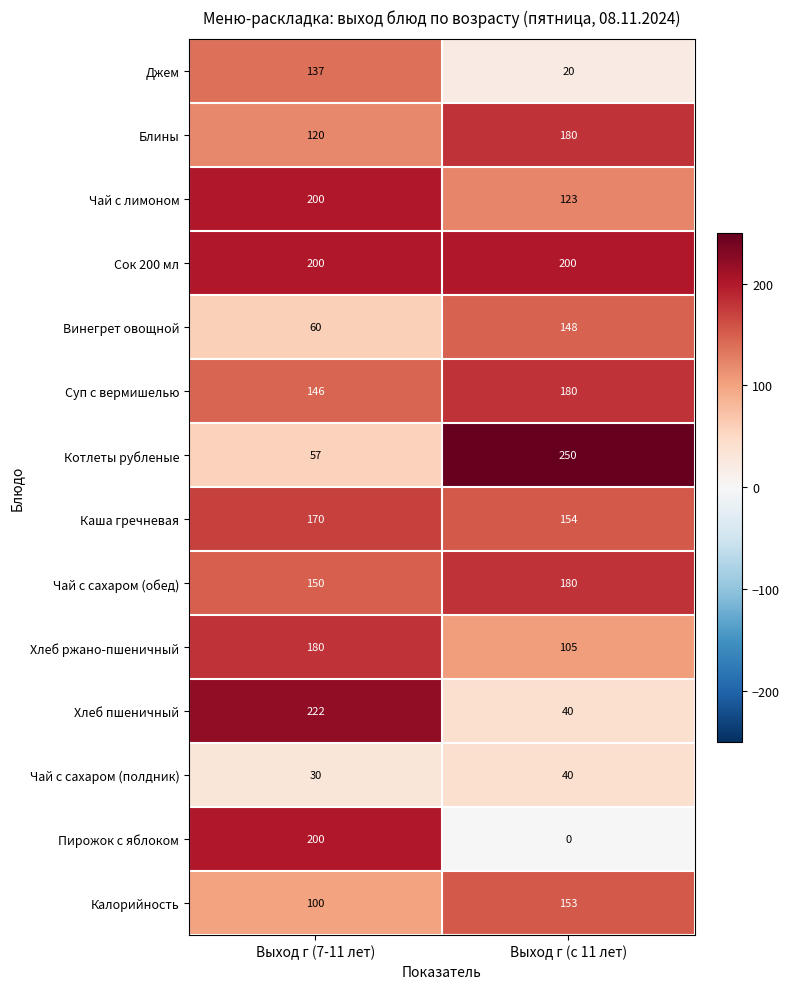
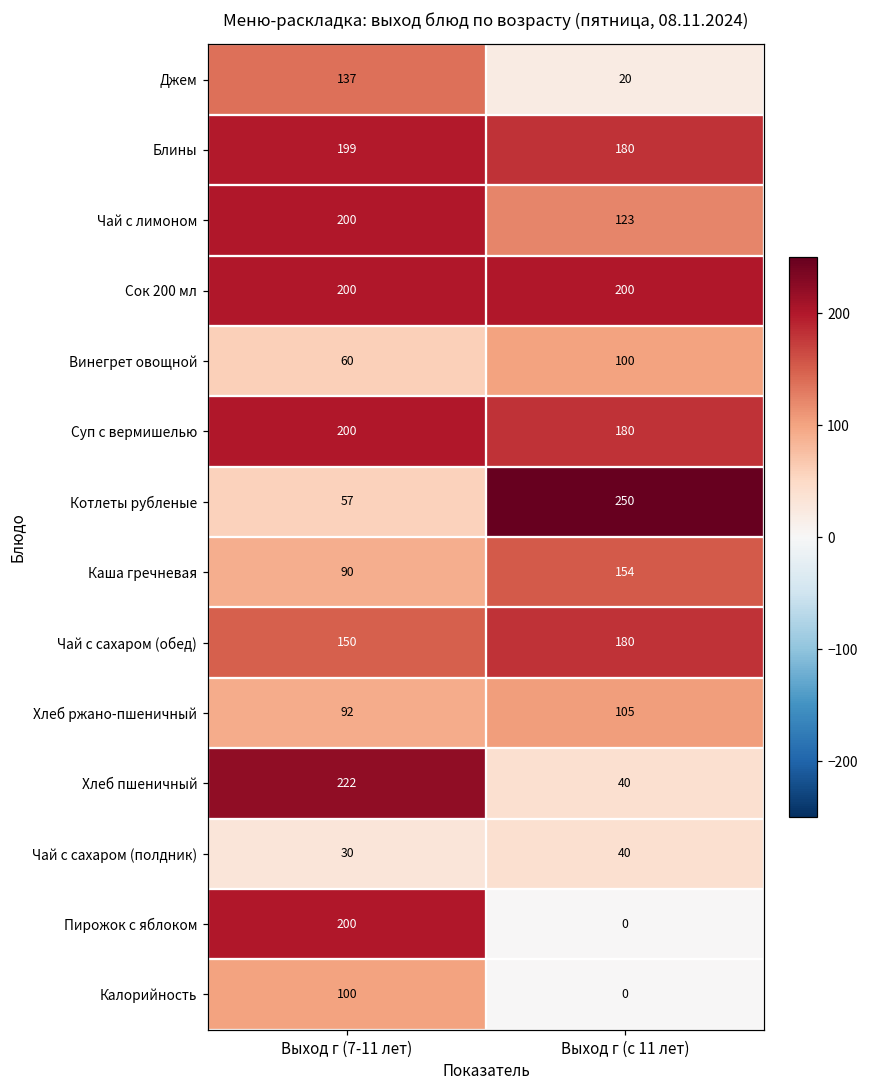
  {
    "Джем": {
      "Выход г (7-11 лет)": 137,
      "Выход г (с 11 лет)": 20
    },
    "Блины": {
-     "Выход г (7-11 лет)": 120,
+     "Выход г (7-11 лет)": 199,
      "Выход г (с 11 лет)": 180
    },
    "Чай с лимоном": {
      "Выход г (7-11 лет)": 200,
      "Выход г (с 11 лет)": 123
    },
    "Сок 200 мл": {
      "Выход г (7-11 лет)": 200,
      "Выход г (с 11 лет)": 200
    },
    "Винегрет овощной": {
      "Выход г (7-11 лет)": 60,
-     "Выход г (с 11 лет)": 148
+     "Выход г (с 11 лет)": 100
    },
    "Суп с вермишелью": {
-     "Выход г (7-11 лет)": 146,
+     "Выход г (7-11 лет)": 200,
      "Выход г (с 11 лет)": 180
    },
    "Котлеты рубленые": {
      "Выход г (7-11 лет)": 57,
      "Выход г (с 11 лет)": 250
    },
    "Каша гречневая": {
-     "Выход г (7-11 лет)": 170,
+     "Выход г (7-11 лет)": 90,
      "Выход г (с 11 лет)": 154
    },
    "Чай с сахаром (обед)": {
      "Выход г (7-11 лет)": 150,
      "Выход г (с 11 лет)": 180
    },
    "Хлеб ржано-пшеничный": {
-     "Выход г (7-11 лет)": 180,
+     "Выход г (7-11 лет)": 92,
      "Выход г (с 11 лет)": 105
    },
    "Хлеб пшеничный": {
      "Выход г (7-11 лет)": 222,
      "Выход г (с 11 лет)": 40
    },
    "Чай с сахаром (полдник)": {
      "Выход г (7-11 лет)": 30,
      "Выход г (с 11 лет)": 40
    },
    "Пирожок с яблоком": {
      "Выход г (7-11 лет)": 200,
      "Выход г (с 11 лет)": 0
    },
    "Калорийность": {
      "Выход г (7-11 лет)": 100,
-     "Выход г (с 11 лет)": 153
+     "Выход г (с 11 лет)": 0
    }
  }
